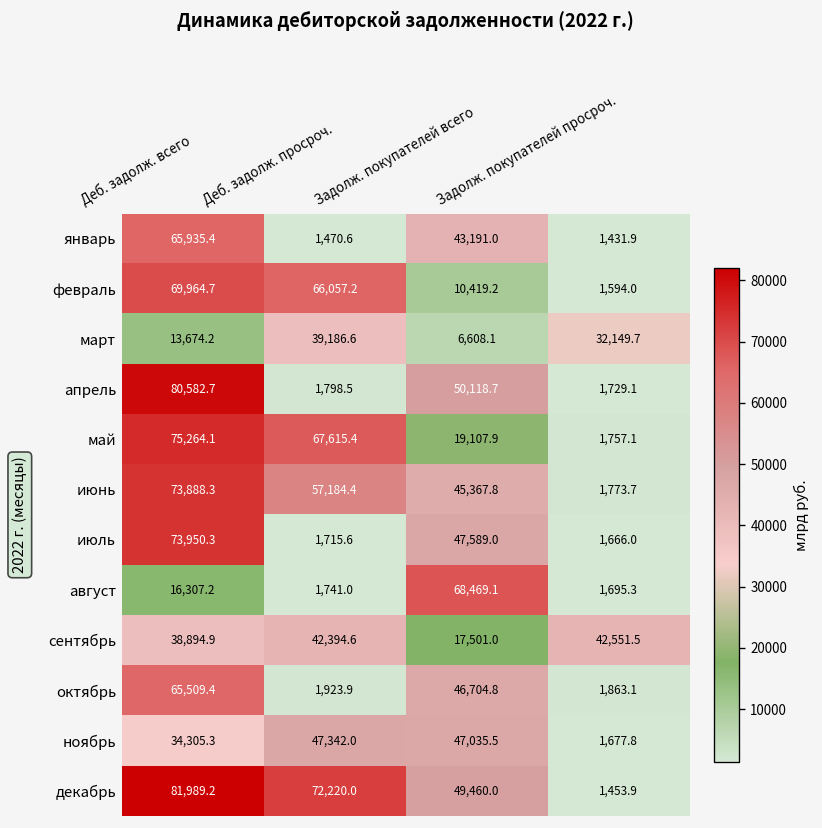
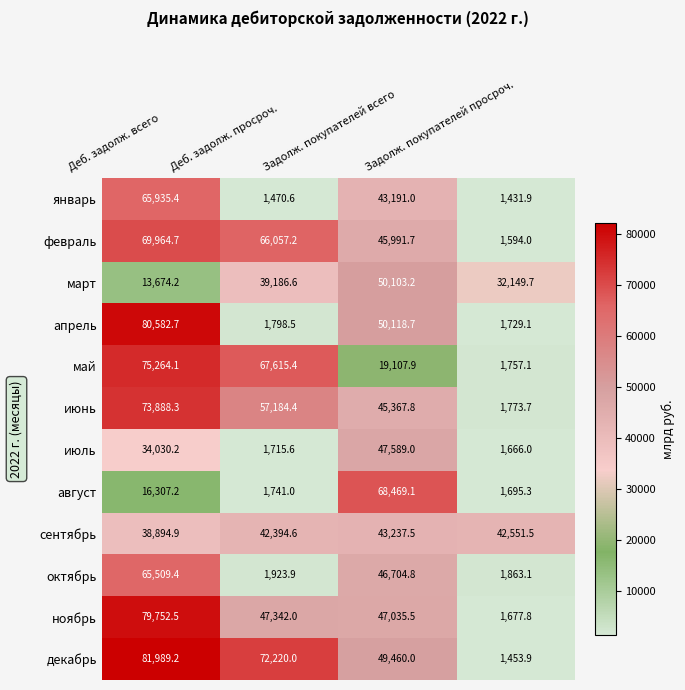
  {
    "январь": {
      "Деб. задолж. всего": "65,935.4",
      "Деб. задолж. просроч.": "1,470.6",
      "Задолж. покупателей всего": "43,191.0",
      "Задолж. покупателей просроч.": "1,431.9"
    },
    "февраль": {
      "Деб. задолж. всего": "69,964.7",
      "Деб. задолж. просроч.": "66,057.2",
-     "Задолж. покупателей всего": "10,419.2",
+     "Задолж. покупателей всего": "45,991.7",
      "Задолж. покупателей просроч.": "1,594.0"
    },
    "март": {
      "Деб. задолж. всего": "13,674.2",
      "Деб. задолж. просроч.": "39,186.6",
-     "Задолж. покупателей всего": "6,608.1",
+     "Задолж. покупателей всего": "50,103.2",
      "Задолж. покупателей просроч.": "32,149.7"
    },
    "апрель": {
      "Деб. задолж. всего": "80,582.7",
      "Деб. задолж. просроч.": "1,798.5",
      "Задолж. покупателей всего": "50,118.7",
      "Задолж. покупателей просроч.": "1,729.1"
    },
    "май": {
      "Деб. задолж. всего": "75,264.1",
      "Деб. задолж. просроч.": "67,615.4",
      "Задолж. покупателей всего": "19,107.9",
      "Задолж. покупателей просроч.": "1,757.1"
    },
    "июнь": {
      "Деб. задолж. всего": "73,888.3",
      "Деб. задолж. просроч.": "57,184.4",
      "Задолж. покупателей всего": "45,367.8",
      "Задолж. покупателей просроч.": "1,773.7"
    },
    "июль": {
-     "Деб. задолж. всего": "73,950.3",
+     "Деб. задолж. всего": "34,030.2",
      "Деб. задолж. просроч.": "1,715.6",
      "Задолж. покупателей всего": "47,589.0",
      "Задолж. покупателей просроч.": "1,666.0"
    },
    "август": {
      "Деб. задолж. всего": "16,307.2",
      "Деб. задолж. просроч.": "1,741.0",
      "Задолж. покупателей всего": "68,469.1",
      "Задолж. покупателей просроч.": "1,695.3"
    },
    "сентябрь": {
      "Деб. задолж. всего": "38,894.9",
      "Деб. задолж. просроч.": "42,394.6",
-     "Задолж. покупателей всего": "17,501.0",
+     "Задолж. покупателей всего": "43,237.5",
      "Задолж. покупателей просроч.": "42,551.5"
    },
    "октябрь": {
      "Деб. задолж. всего": "65,509.4",
      "Деб. задолж. просроч.": "1,923.9",
      "Задолж. покупателей всего": "46,704.8",
      "Задолж. покупателей просроч.": "1,863.1"
    },
    "ноябрь": {
-     "Деб. задолж. всего": "34,305.3",
+     "Деб. задолж. всего": "79,752.5",
      "Деб. задолж. просроч.": "47,342.0",
      "Задолж. покупателей всего": "47,035.5",
      "Задолж. покупателей просроч.": "1,677.8"
    },
    "декабрь": {
      "Деб. задолж. всего": "81,989.2",
      "Деб. задолж. просроч.": "72,220.0",
      "Задолж. покупателей всего": "49,460.0",
      "Задолж. покупателей просроч.": "1,453.9"
    }
  }
